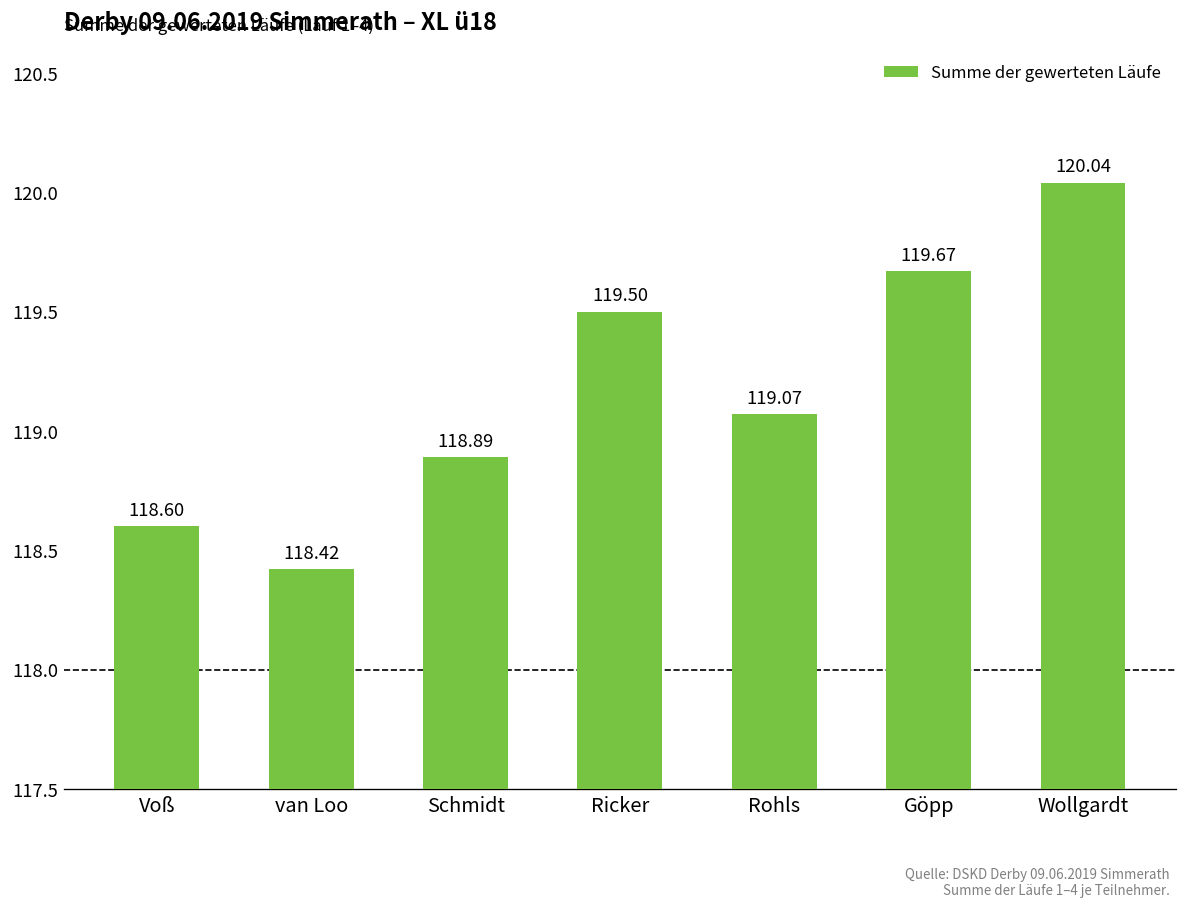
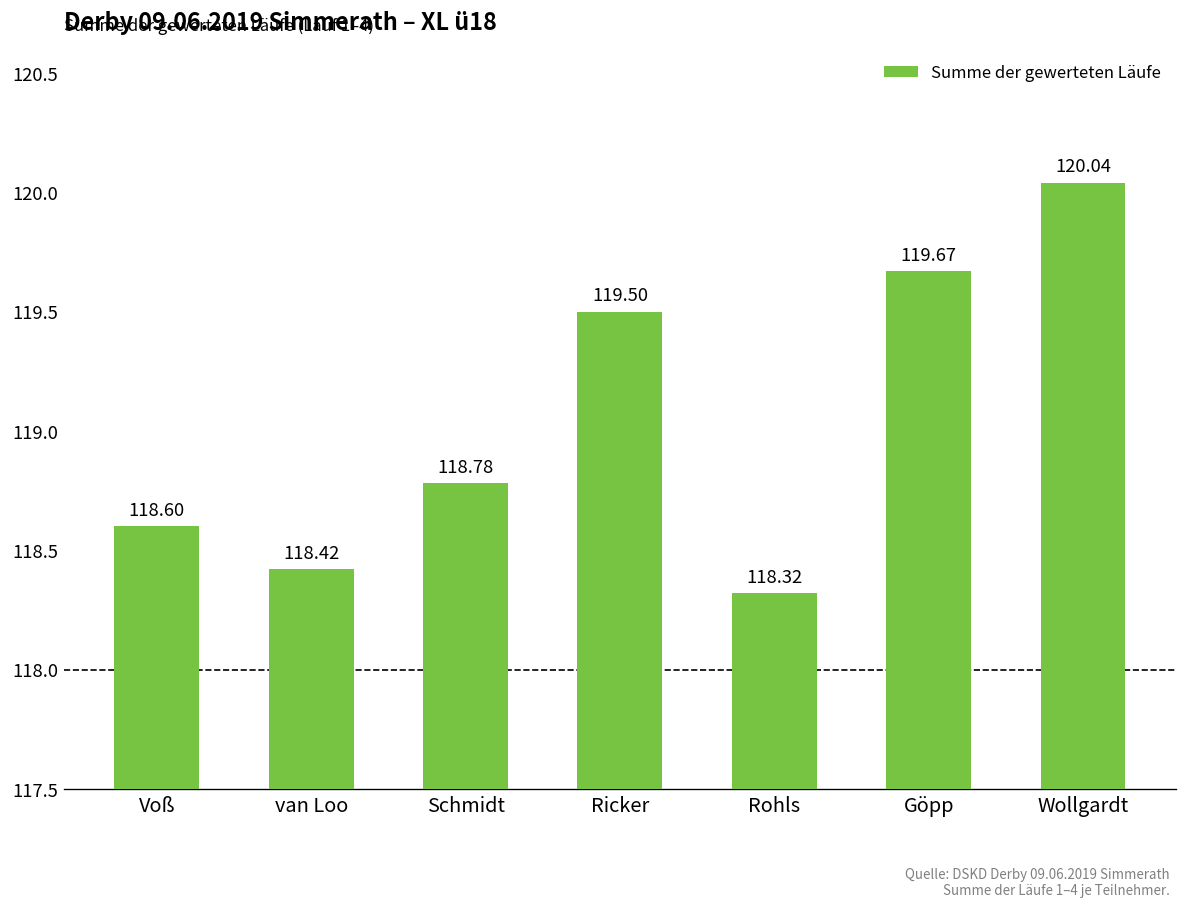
  {
    "Voß": 118.60,
    "van Loo": 118.42,
-   "Schmidt": 118.89,
+   "Schmidt": 118.78,
    "Ricker": 119.50,
-   "Rohls": 119.07,
+   "Rohls": 118.32,
    "Göpp": 119.67,
    "Wollgardt": 120.04
  }
